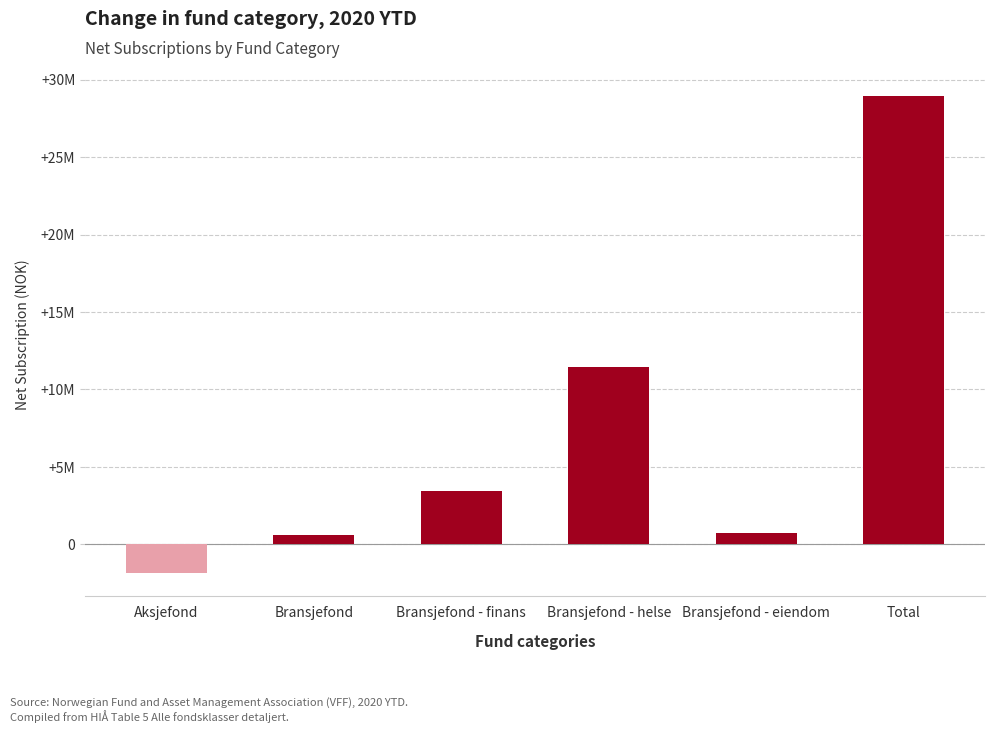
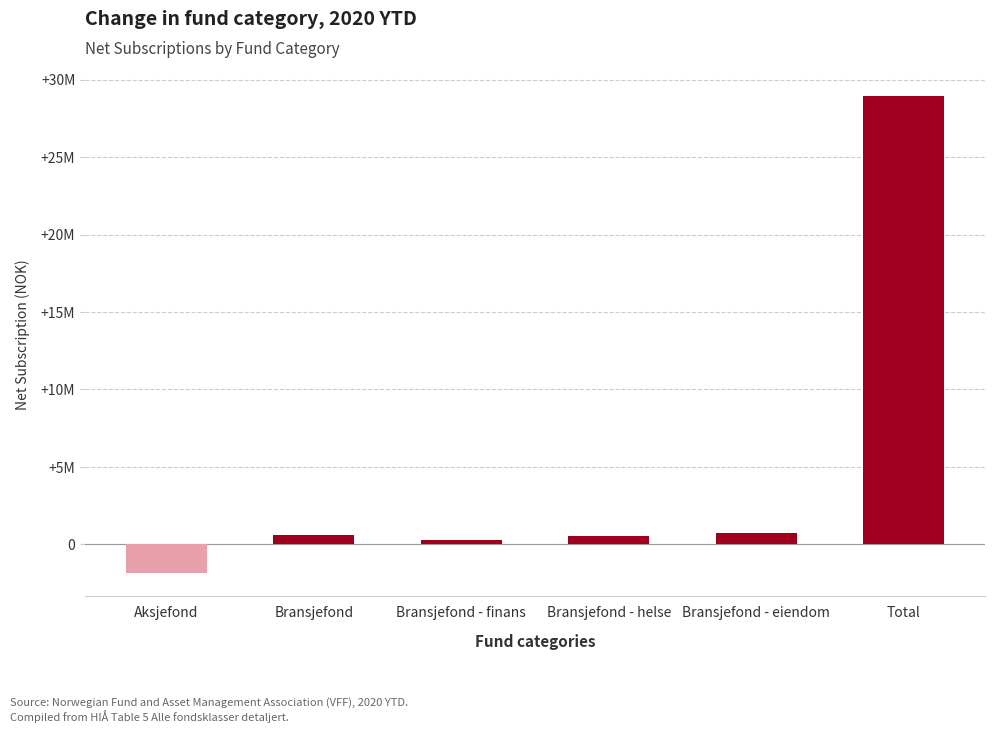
  {
    "Aksjefond": "+-1800000",
    "Bransjefond": "+600000",
-   "Bransjefond - finans": "+3400000",
-   "Bransjefond - helse": "+11400000",
+   "Bransjefond - finans": "+300000",
+   "Bransjefond - helse": "+600000",
    "Bransjefond - eiendom": "+700000",
    "Total": "+28900000"
  }
